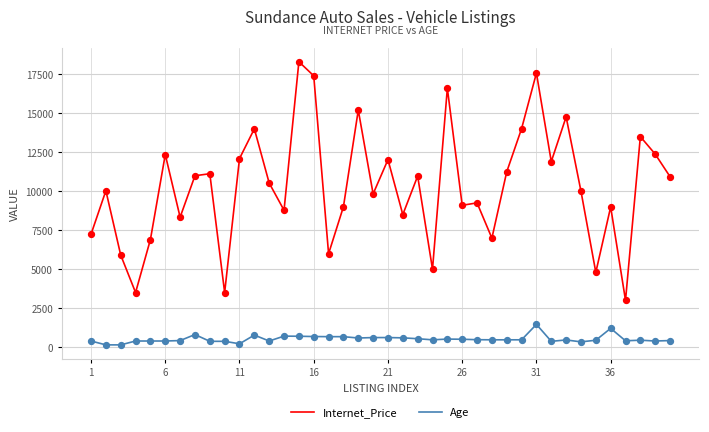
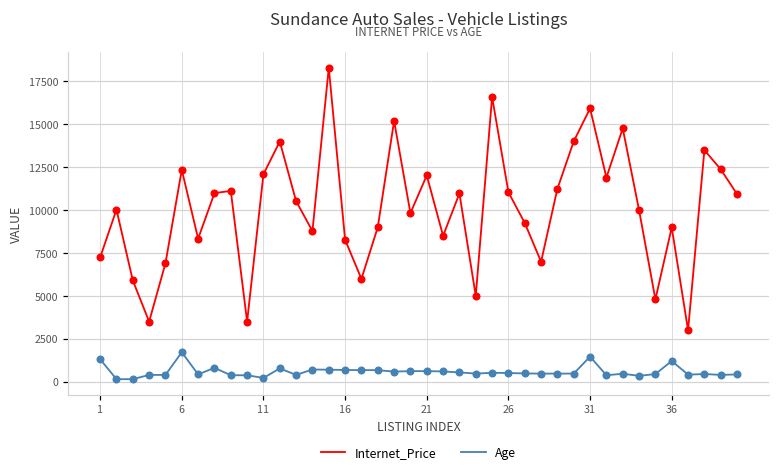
  {
    "Internet_Price": {
      "1": 7200,
      "6": 12400,
      "11": 12100,
-     "16": 17400,
+     "16": 8300,
      "21": 12000,
-     "26": 9100,
-     "31": 17600,
+     "26": 11000,
+     "31": 15900,
      "36": 9000
    },
    "Age": {
-     "1": 400,
-     "6": 400,
+     "1": 1300,
+     "6": 1700,
      "11": 200,
      "16": 700,
      "21": 600,
      "26": 500,
      "31": 1500,
      "36": 1200
    }
  }
